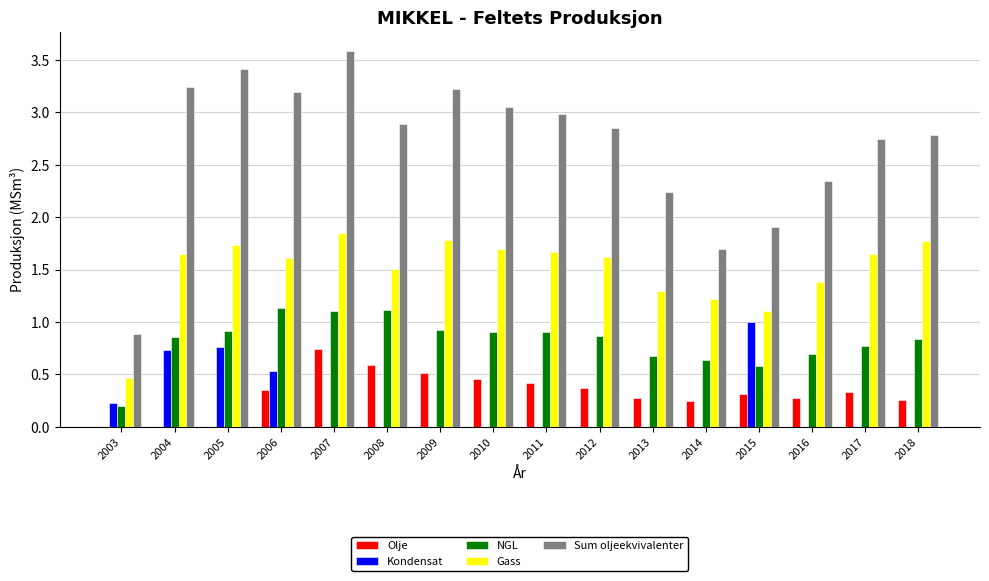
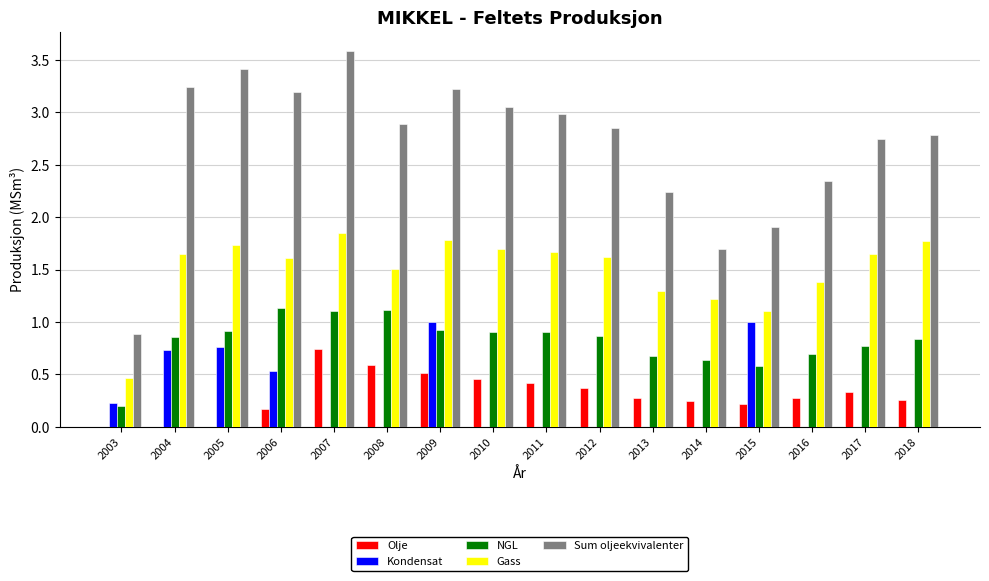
  {
    "Olje": {
      "2003": 0.00,
      "2004": 0.00,
      "2005": 0.00,
-     "2006": 0.35,
+     "2006": 0.17,
      "2007": 0.74,
      "2008": 0.59,
      "2009": 0.52,
      "2010": 0.46,
      "2011": 0.41,
      "2012": 0.37,
      "2013": 0.28,
      "2014": 0.24,
-     "2015": 0.31,
+     "2015": 0.22,
      "2016": 0.27,
      "2017": 0.33,
      "2018": 0.26
    },
    "Kondensat": {
      "2003": 0.23,
      "2004": 0.73,
      "2005": 0.76,
      "2006": 0.53,
      "2007": 0,
      "2008": 0,
-     "2009": 0,
+     "2009": 1,
      "2010": 0,
      "2011": 0,
      "2012": 0,
      "2013": 0,
      "2014": 0,
      "2015": 1,
      "2016": 0,
      "2017": 0,
      "2018": 0
    },
    "NGL": {
      "2003": 0.19,
      "2004": 0.86,
      "2005": 0.91,
      "2006": 1.14,
      "2007": 1.11,
      "2008": 1.11,
      "2009": 0.93,
      "2010": 0.90,
      "2011": 0.90,
      "2012": 0.87,
      "2013": 0.67,
      "2014": 0.63,
      "2015": 0.58,
      "2016": 0.69,
      "2017": 0.77,
      "2018": 0.84
    },
    "Gass": {
      "2003": 0.46,
      "2004": 1.65,
      "2005": 1.74,
      "2006": 1.61,
      "2007": 1.85,
      "2008": 1.51,
      "2009": 1.78,
      "2010": 1.69,
      "2011": 1.67,
      "2012": 1.62,
      "2013": 1.29,
      "2014": 1.22,
      "2015": 1.11,
      "2016": 1.38,
      "2017": 1.65,
      "2018": 1.77
    },
    "Sum oljeekvivalenter": {
      "2003": 0.89,
      "2004": 3.24,
      "2005": 3.41,
      "2006": 3.19,
      "2007": 3.59,
      "2008": 2.89,
      "2009": 3.22,
      "2010": 3.06,
      "2011": 2.99,
      "2012": 2.85,
      "2013": 2.24,
      "2014": 1.69,
      "2015": 1.91,
      "2016": 2.35,
      "2017": 2.74,
      "2018": 2.79
    }
  }
